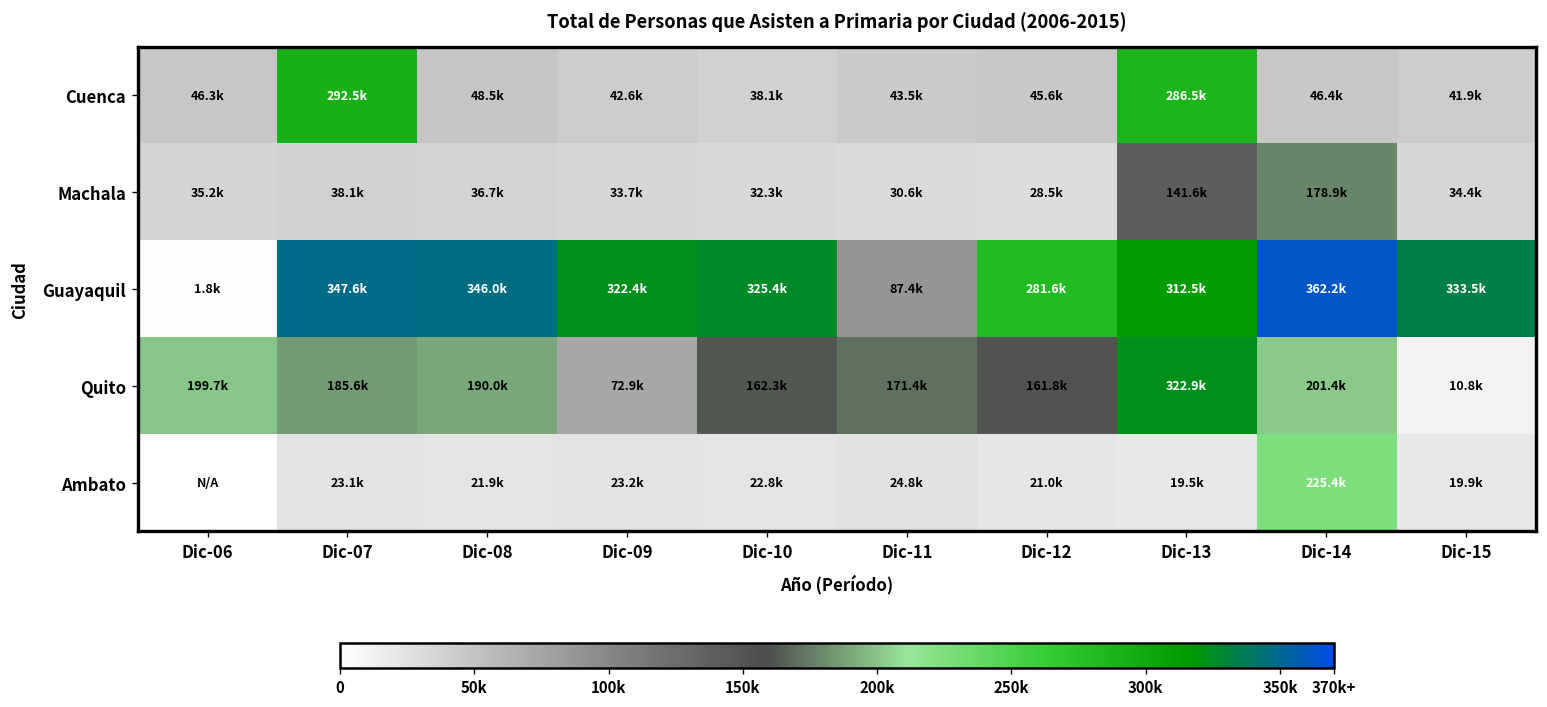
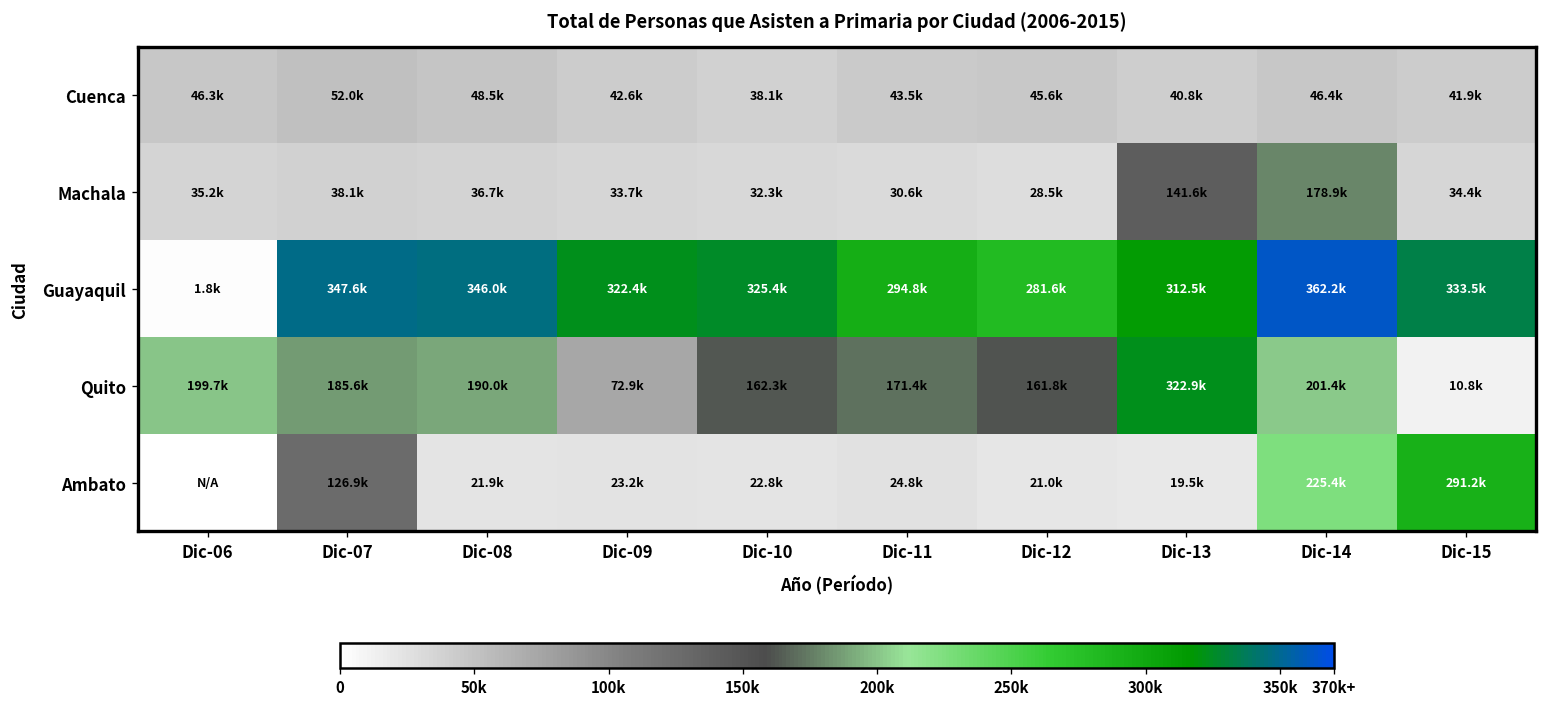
  {
    "Cuenca": {
      "Dic-06": "46.3k",
-     "Dic-07": "292.5k",
+     "Dic-07": "52.0k",
      "Dic-08": "48.5k",
      "Dic-09": "42.6k",
      "Dic-10": "38.1k",
      "Dic-11": "43.5k",
      "Dic-12": "45.6k",
-     "Dic-13": "286.5k",
+     "Dic-13": "40.8k",
      "Dic-14": "46.4k",
      "Dic-15": "41.9k"
    },
    "Machala": {
      "Dic-06": "35.2k",
      "Dic-07": "38.1k",
      "Dic-08": "36.7k",
      "Dic-09": "33.7k",
      "Dic-10": "32.3k",
      "Dic-11": "30.6k",
      "Dic-12": "28.5k",
      "Dic-13": "141.6k",
      "Dic-14": "178.9k",
      "Dic-15": "34.4k"
    },
    "Guayaquil": {
      "Dic-06": "1.8k",
      "Dic-07": "347.6k",
      "Dic-08": "346.0k",
      "Dic-09": "322.4k",
      "Dic-10": "325.4k",
-     "Dic-11": "87.4k",
+     "Dic-11": "294.8k",
      "Dic-12": "281.6k",
      "Dic-13": "312.5k",
      "Dic-14": "362.2k",
      "Dic-15": "333.5k"
    },
    "Quito": {
      "Dic-06": "199.7k",
      "Dic-07": "185.6k",
      "Dic-08": "190.0k",
      "Dic-09": "72.9k",
      "Dic-10": "162.3k",
      "Dic-11": "171.4k",
      "Dic-12": "161.8k",
      "Dic-13": "322.9k",
      "Dic-14": "201.4k",
      "Dic-15": "10.8k"
    },
    "Ambato": {
-     "Dic-07": "23.1k",
+     "Dic-07": "126.9k",
      "Dic-08": "21.9k",
      "Dic-09": "23.2k",
      "Dic-10": "22.8k",
      "Dic-11": "24.8k",
      "Dic-12": "21.0k",
      "Dic-13": "19.5k",
      "Dic-14": "225.4k",
-     "Dic-15": "19.9k"
+     "Dic-15": "291.2k"
    }
  }
